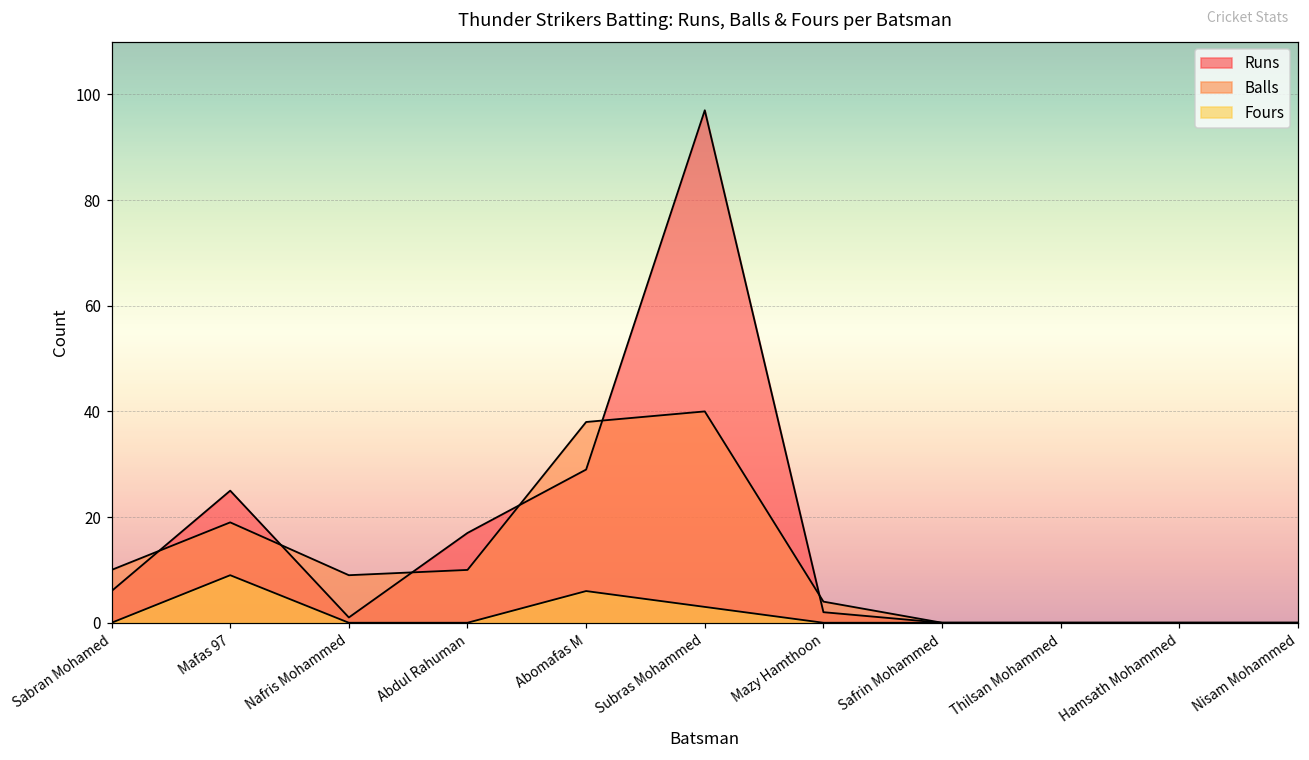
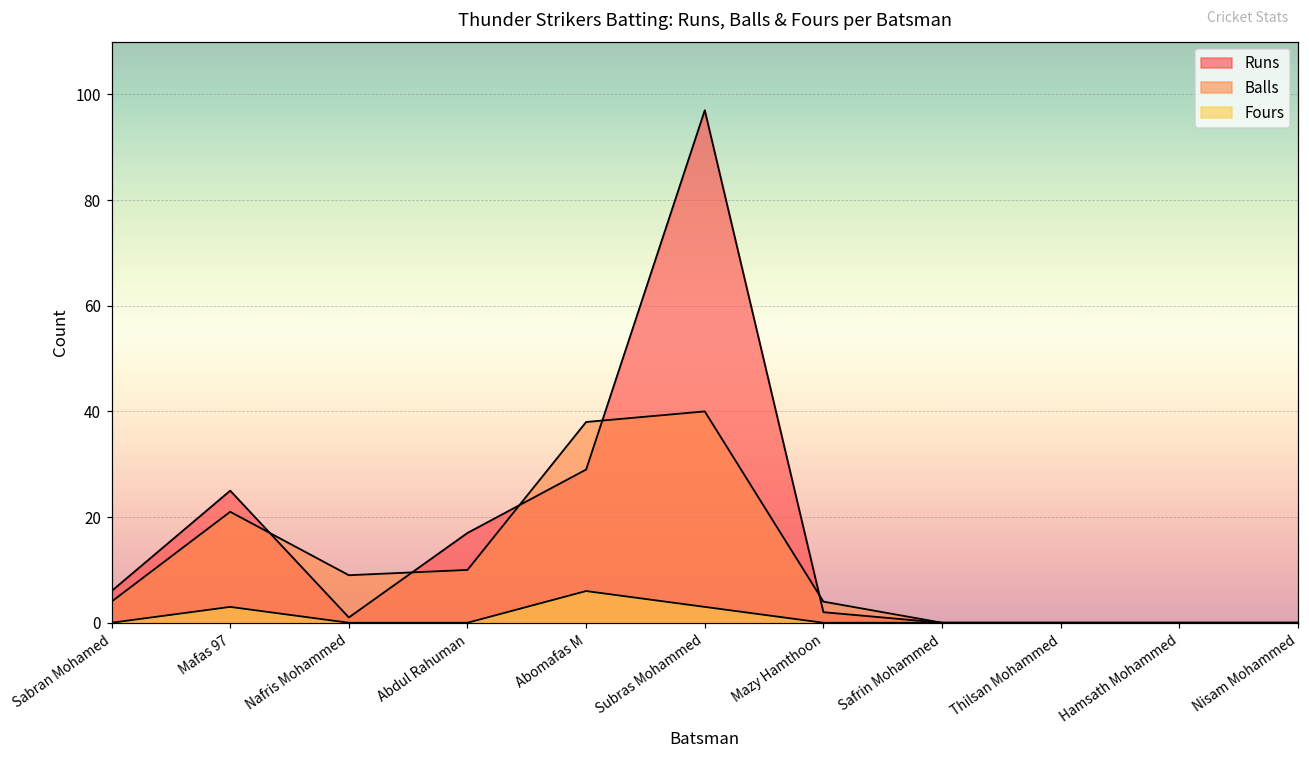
  {
    "Runs": {
      "Sabran Mohamed": 6,
      "Mafas 97": 25,
      "Nafris Mohammed": 1,
      "Abdul Rahuman": 17,
      "Abomafas M": 29,
      "Subras Mohammed": 97,
      "Mazy Hamthoon": 2
    },
    "Balls": {
-     "Sabran Mohamed": 10,
-     "Mafas 97": 19,
+     "Sabran Mohamed": 4,
+     "Mafas 97": 21,
      "Nafris Mohammed": 9,
      "Abdul Rahuman": 10,
      "Abomafas M": 38,
      "Subras Mohammed": 40,
      "Mazy Hamthoon": 4
    },
    "Fours": {
      "Sabran Mohamed": 0,
-     "Mafas 97": 9,
+     "Mafas 97": 3,
      "Nafris Mohammed": 0,
      "Abdul Rahuman": 0,
      "Abomafas M": 6,
      "Subras Mohammed": 3,
      "Mazy Hamthoon": 0
    }
  }
